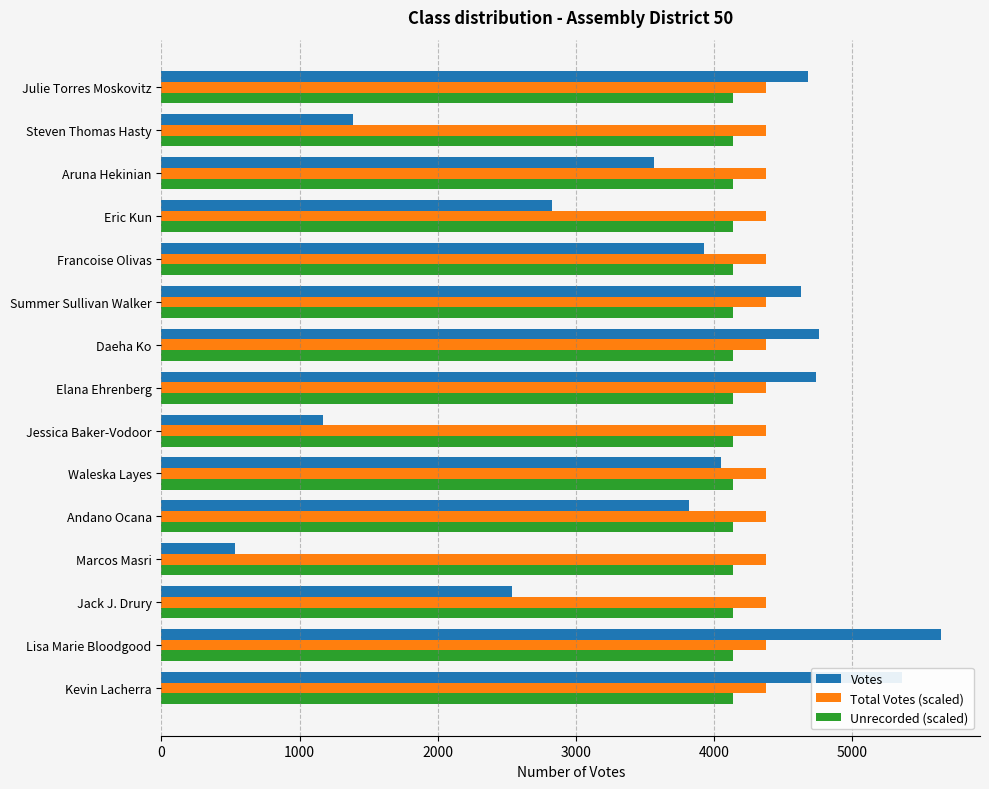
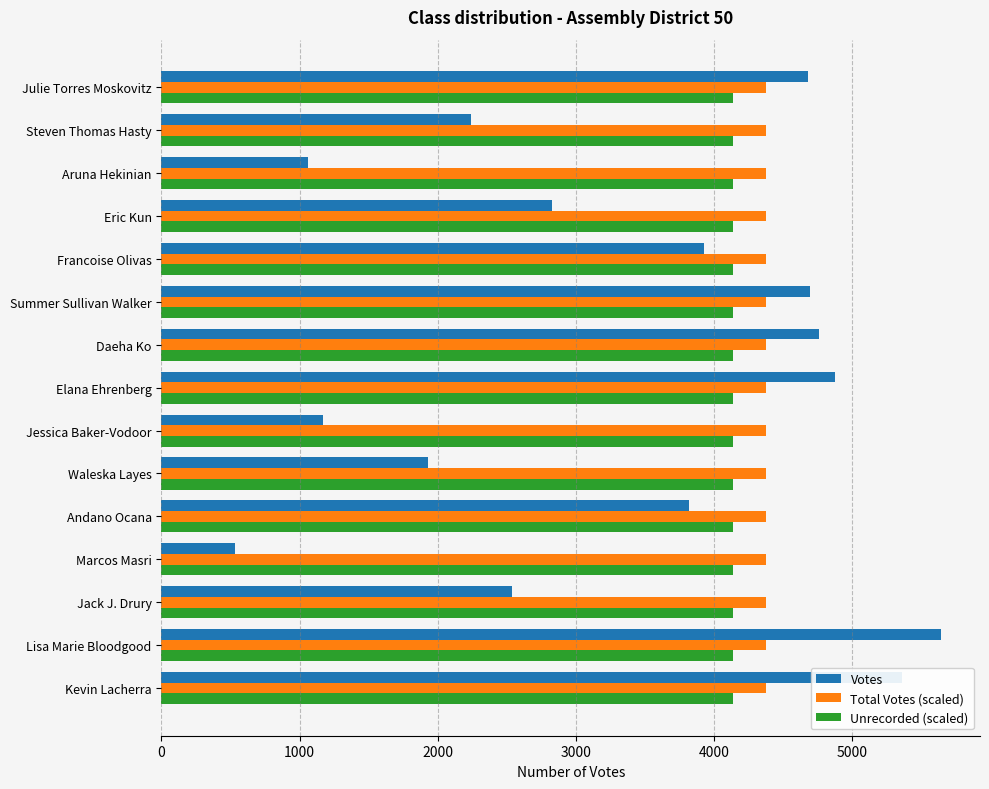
  {
    "Votes": {
      "Julie Torres Moskovitz": 4690,
-     "Steven Thomas Hasty": 1390,
-     "Aruna Hekinian": 3570,
+     "Steven Thomas Hasty": 2240,
+     "Aruna Hekinian": 1060,
      "Eric Kun": 2830,
      "Francoise Olivas": 3930,
-     "Summer Sullivan Walker": 4630,
+     "Summer Sullivan Walker": 4700,
      "Daeha Ko": 4760,
-     "Elana Ehrenberg": 4740,
+     "Elana Ehrenberg": 4880,
      "Jessica Baker-Vodoor": 1170,
-     "Waleska Layes": 4050,
+     "Waleska Layes": 1930,
      "Andano Ocana": 3820,
      "Marcos Masri": 530,
      "Jack J. Drury": 2540,
      "Lisa Marie Bloodgood": 5650
    },
    "Total Votes (scaled)": {
      "Julie Torres Moskovitz": 4380,
      "Steven Thomas Hasty": 4380,
      "Aruna Hekinian": 4380,
      "Eric Kun": 4380,
      "Francoise Olivas": 4380,
      "Summer Sullivan Walker": 4380,
      "Daeha Ko": 4380,
      "Elana Ehrenberg": 4380,
      "Jessica Baker-Vodoor": 4380,
      "Waleska Layes": 4380,
      "Andano Ocana": 4380,
      "Marcos Masri": 4380,
      "Jack J. Drury": 4380,
      "Lisa Marie Bloodgood": 4380,
      "Kevin Lacherra": 4380
    },
    "Unrecorded (scaled)": {
      "Julie Torres Moskovitz": 4140,
      "Steven Thomas Hasty": 4140,
      "Aruna Hekinian": 4140,
      "Eric Kun": 4140,
      "Francoise Olivas": 4140,
      "Summer Sullivan Walker": 4140,
      "Daeha Ko": 4140,
      "Elana Ehrenberg": 4140,
      "Jessica Baker-Vodoor": 4140,
      "Waleska Layes": 4140,
      "Andano Ocana": 4140,
      "Marcos Masri": 4140,
      "Jack J. Drury": 4140,
      "Lisa Marie Bloodgood": 4140,
      "Kevin Lacherra": 4140
    }
  }
